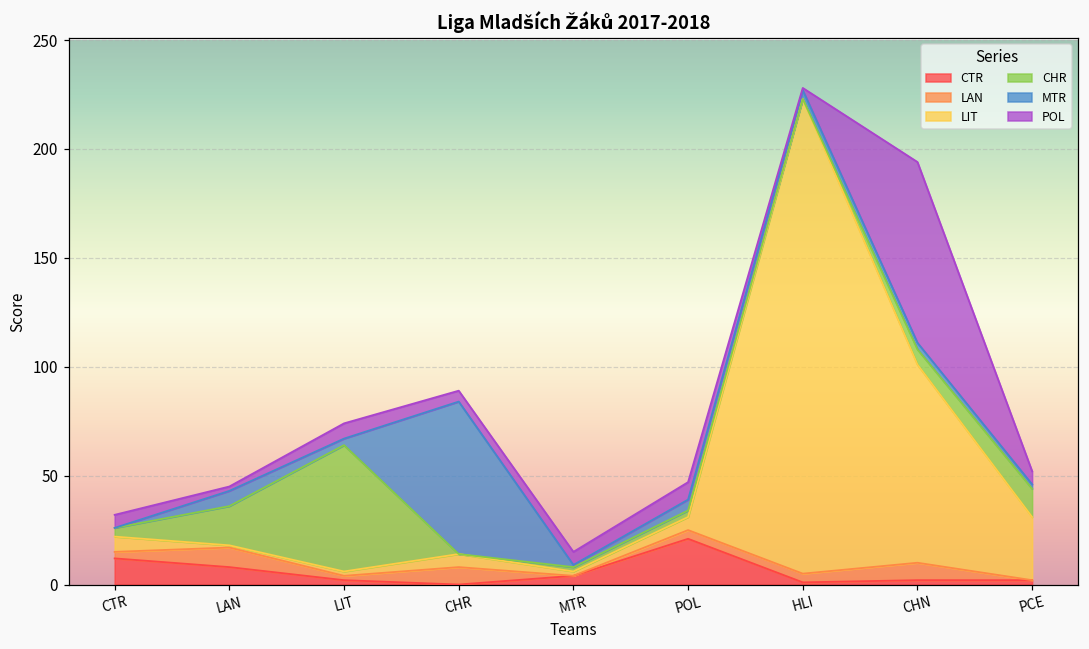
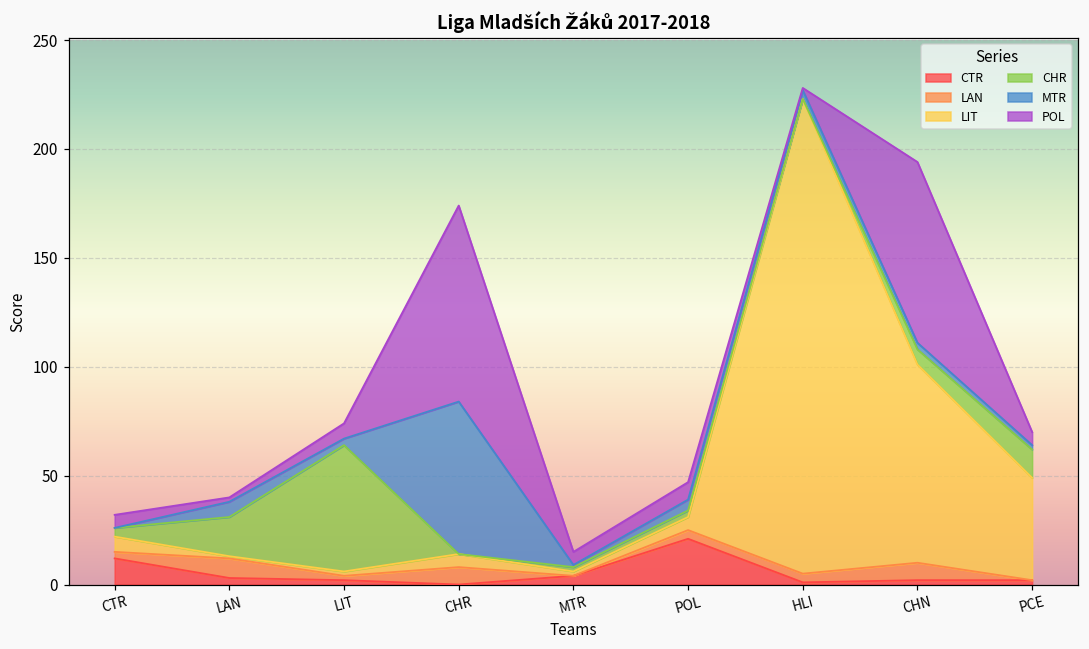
  {
    "CTR": {
      "CTR": 12,
-     "LAN": 8,
+     "LAN": 3,
      "LIT": 2,
      "CHR": 0,
      "POL": 21,
      "HLI": 1,
      "CHN": 2
    },
    "LAN": {
      "CTR": 3,
      "LIT": 2,
      "CHR": 8,
      "POL": 4,
      "HLI": 4,
      "CHN": 8
    },
    "LIT": {
      "CTR": 7,
      "LIT": 2,
      "MTR": 2,
      "POL": 6,
      "CHN": 91,
-     "PCE": 29
+     "PCE": 47
    },
    "CHR": {
      "LAN": 18,
      "LIT": 58,
      "POL": 3,
      "CHN": 7,
      "PCE": 13
    },
    "MTR": {
      "LAN": 7,
      "LIT": 3,
      "CHR": 70,
      "POL": 5,
      "CHN": 3,
      "PCE": 2
    },
    "POL": {
      "CTR": 6,
      "LAN": 2,
      "LIT": 7,
-     "CHR": 5,
+     "CHR": 90,
      "MTR": 6,
      "POL": 8,
      "CHN": 83,
      "PCE": 6
    }
  }
